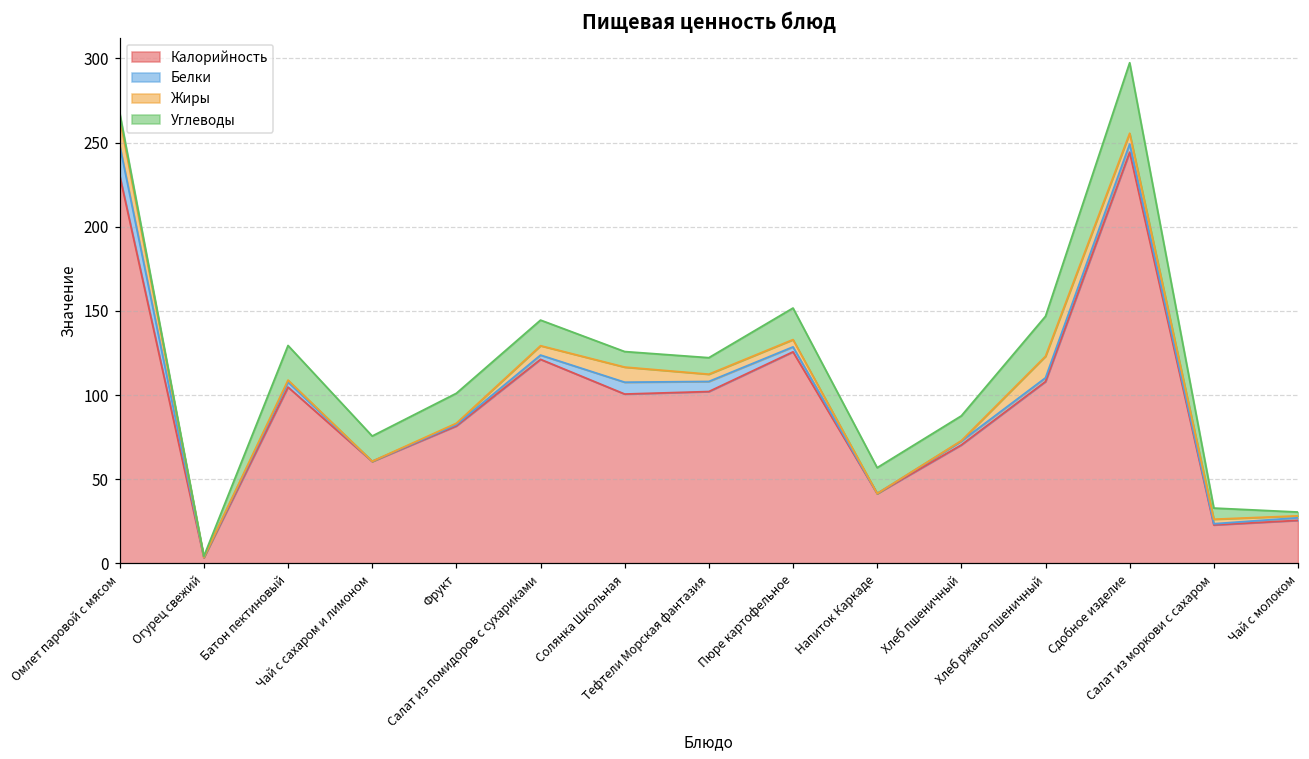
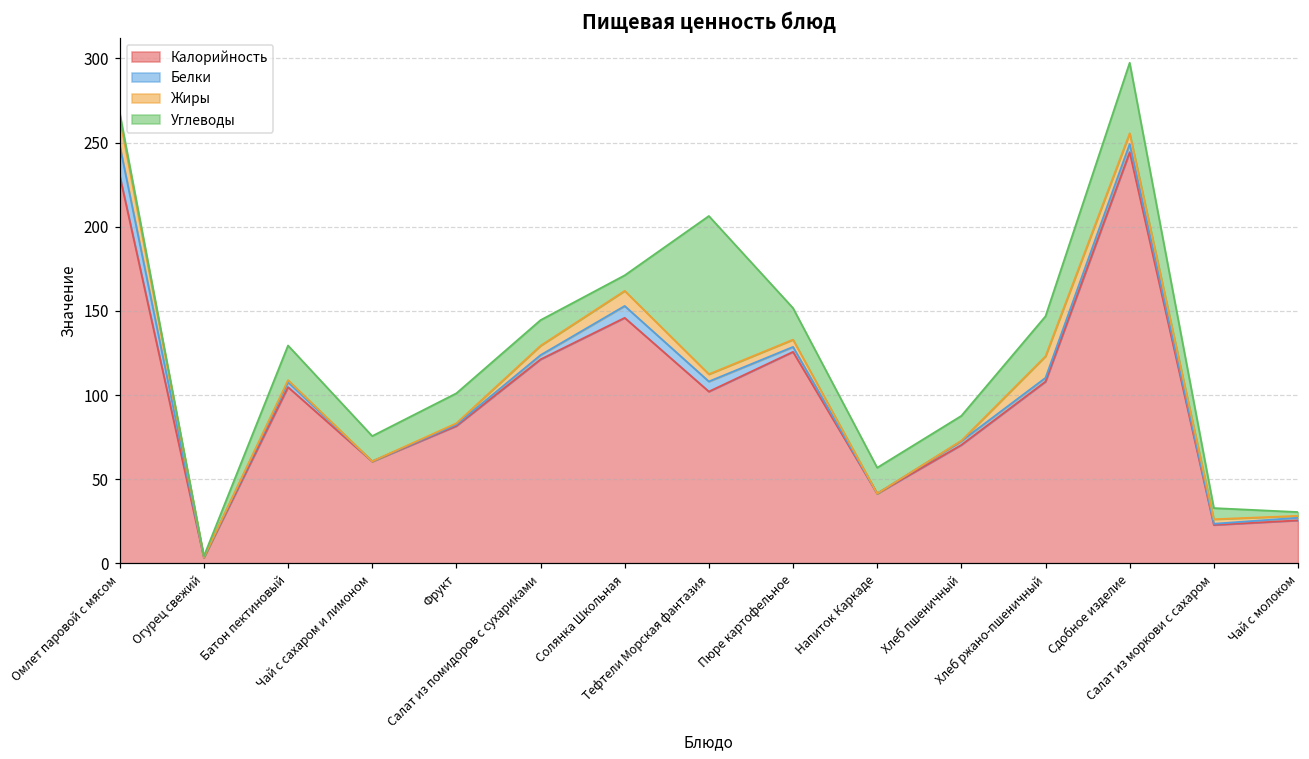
  {
    "Калорийность": {
      "Омлет паровой с мясом": 230,
      "Батон пектиновый": 105,
      "Салат из помидоров с сухариками": 121,
-     "Солянка Школьная": 101,
+     "Солянка Школьная": 146,
      "Тефтели Морская фантазия": 102,
      "Пюре картофельное": 126,
      "Хлеб пшеничный": 70,
      "Хлеб ржано-пшеничный": 108,
      "Сдобное изделие": 244
    },
    "Белки": {
      "Омлет паровой с мясом": 18,
      "Салат из помидоров с сухариками": 3,
      "Солянка Школьная": 7,
      "Тефтели Морская фантазия": 6,
      "Пюре картофельное": 3,
      "Хлеб ржано-пшеничный": 2,
      "Сдобное изделие": 5
    },
    "Жиры": {
      "Омлет паровой с мясом": 16,
      "Салат из помидоров с сухариками": 6,
      "Солянка Школьная": 9,
      "Тефтели Морская фантазия": 4,
      "Пюре картофельное": 4,
      "Хлеб ржано-пшеничный": 13,
      "Сдобное изделие": 6,
      "Салат из моркови с сахаром": 3
    },
    "Углеводы": {
      "Омлет паровой с мясом": 3,
      "Батон пектиновый": 21,
      "Чай с сахаром и лимоном": 15,
      "Фрукт": 18,
      "Салат из помидоров с сухариками": 15,
      "Солянка Школьная": 9,
-     "Тефтели Морская фантазия": 10,
+     "Тефтели Морская фантазия": 94,
      "Пюре картофельное": 19,
      "Напиток Каркаде": 15,
      "Хлеб пшеничный": 15,
      "Хлеб ржано-пшеничный": 24,
      "Сдобное изделие": 42,
      "Салат из моркови с сахаром": 7,
      "Чай с молоком": 2
    }
  }
